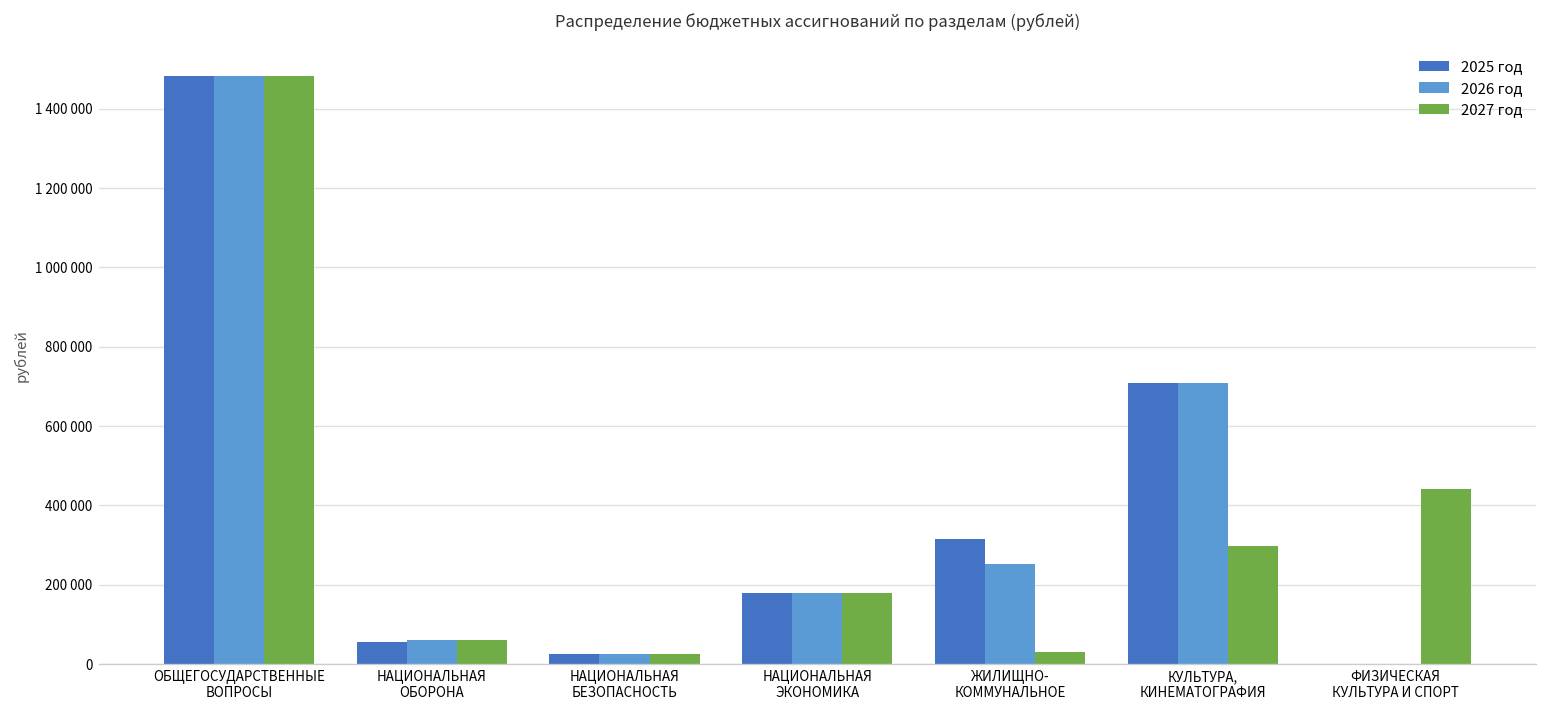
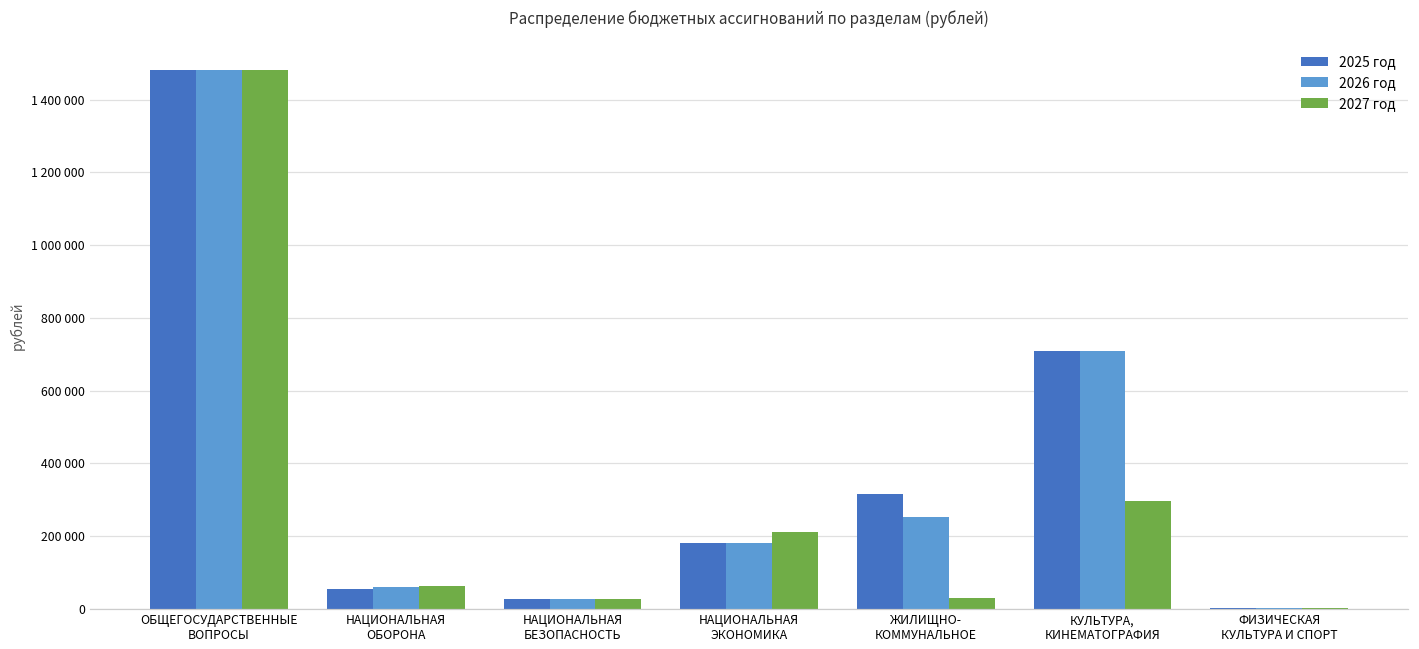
  {
    "2027 год": {
      "ОБЩЕГОСУДАРСТВЕННЫЕ ВОПРОСЫ": 1480000,
      "НАЦИОНАЛЬНАЯ ОБОРОНА": 60000,
      "НАЦИОНАЛЬНАЯ БЕЗОПАСНОСТЬ": 30000,
-     "НАЦИОНАЛЬНАЯ ЭКОНОМИКА": 180000,
+     "НАЦИОНАЛЬНАЯ ЭКОНОМИКА": 210000,
      "ЖИЛИЩНО- КОММУНАЛЬНОЕ": 30000,
      "КУЛЬТУРА, КИНЕМАТОГРАФИЯ": 300000,
-     "ФИЗИЧЕСКАЯ КУЛЬТУРА И СПОРТ": 440000
+     "ФИЗИЧЕСКАЯ КУЛЬТУРА И СПОРТ": 0
    }
  }
